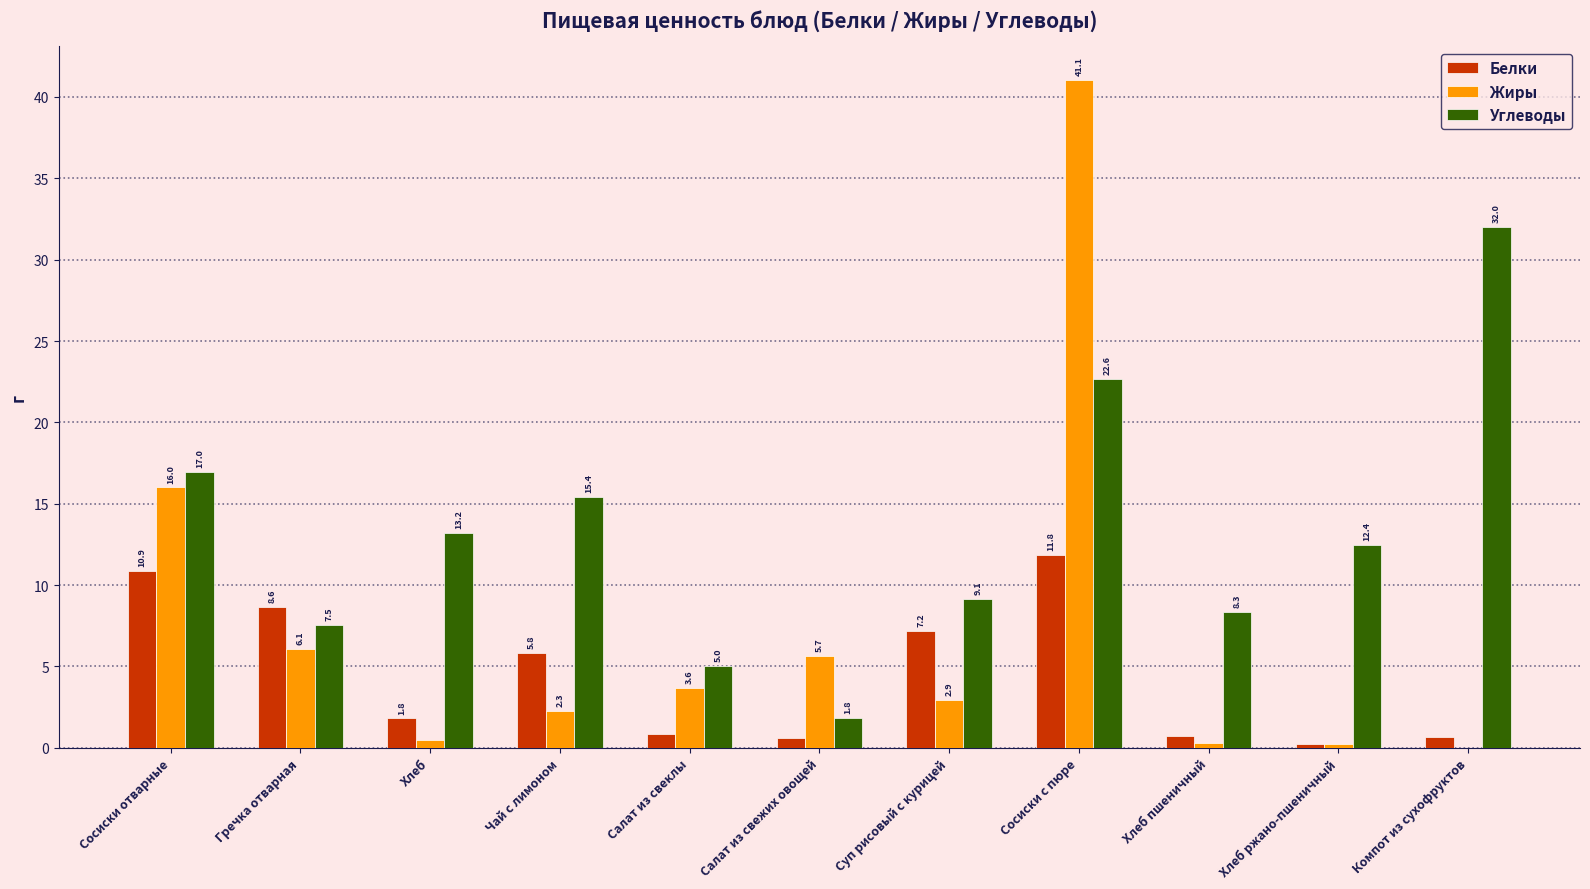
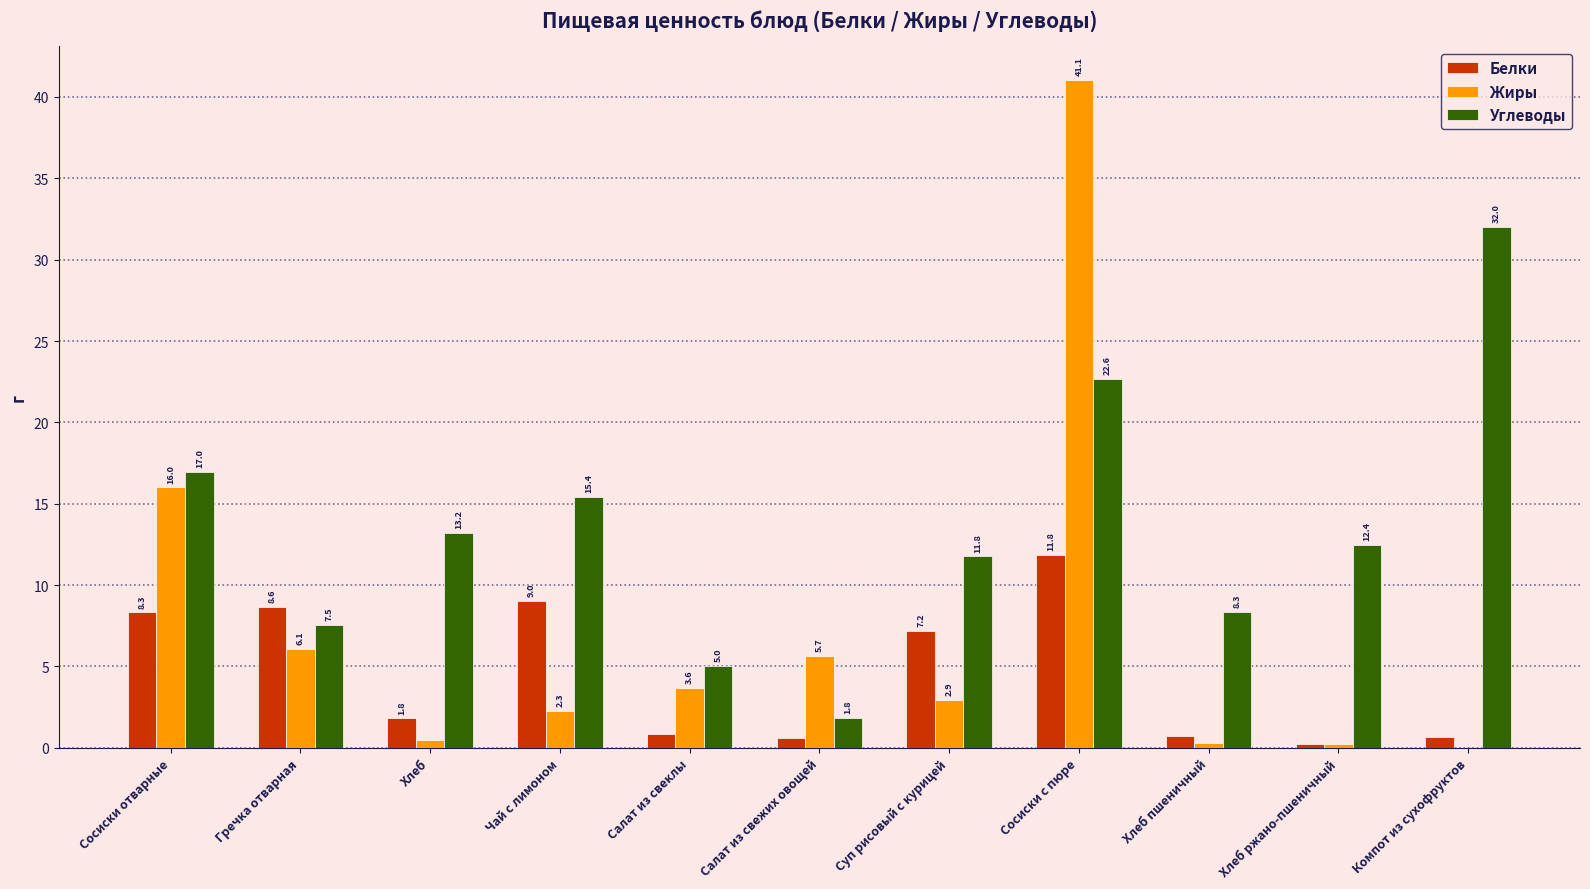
  {
    "Белки": {
-     "Сосиски отварные": 10.9,
+     "Сосиски отварные": 8.3,
      "Гречка отварная": 8.6,
      "Хлеб": 1.8,
-     "Чай с лимоном": 5.8,
+     "Чай с лимоном": 9.0,
      "Суп рисовый с курицей": 7.2,
      "Сосиски с пюре": 11.8
    },
    "Жиры": {
      "Сосиски отварные": 16.0,
      "Гречка отварная": 6.1,
      "Чай с лимоном": 2.3,
      "Салат из свеклы": 3.6,
      "Салат из свежих овощей": 5.7,
      "Суп рисовый с курицей": 2.9,
      "Сосиски с пюре": 41.1
    },
    "Углеводы": {
      "Сосиски отварные": 17.0,
      "Гречка отварная": 7.5,
      "Хлеб": 13.2,
      "Чай с лимоном": 15.4,
      "Салат из свеклы": 5.0,
      "Салат из свежих овощей": 1.8,
-     "Суп рисовый с курицей": 9.1,
+     "Суп рисовый с курицей": 11.8,
      "Сосиски с пюре": 22.6,
      "Хлеб пшеничный": 8.3,
      "Хлеб ржано-пшеничный": 12.4,
      "Компот из сухофруктов": 32.0
    }
  }
